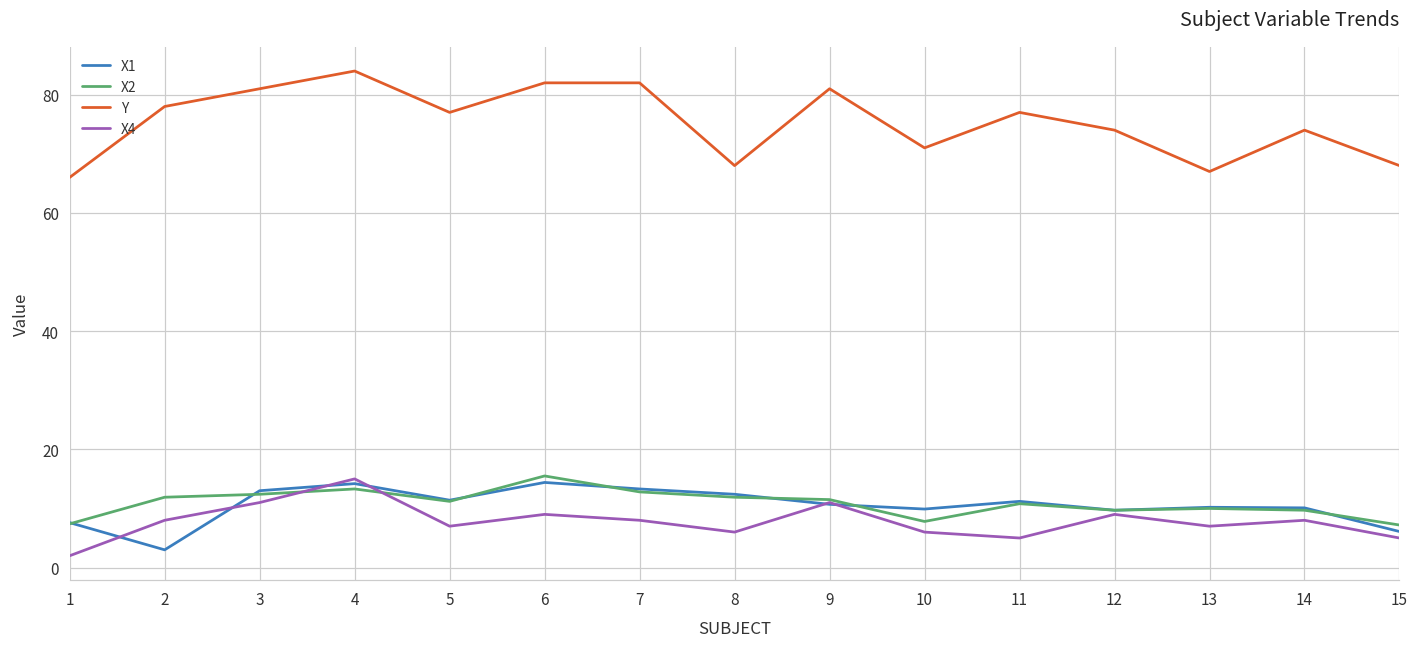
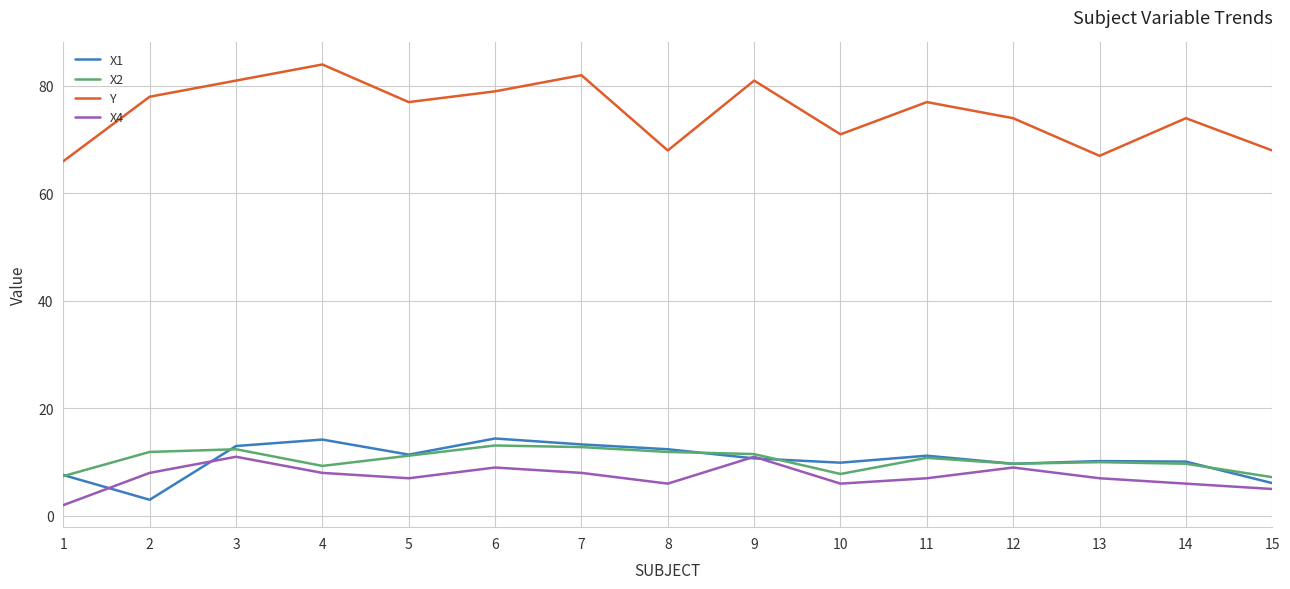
  {
    "X1": {
      "2": 3,
      "3": 13,
      "4": 14,
      "6": 14,
      "7": 13,
      "8": 12,
      "10": 10,
      "15": 6
    },
    "X2": {
      "2": 12,
      "3": 12,
-     "4": 13,
-     "6": 16,
+     "4": 9,
+     "6": 13,
      "7": 13,
      "8": 12,
      "9": 12,
      "10": 8,
      "15": 7
    },
    "Y": {
      "1": 66,
      "2": 78,
      "3": 81,
      "4": 84,
      "5": 77,
-     "6": 82,
+     "6": 79,
      "7": 82,
      "8": 68,
      "9": 81,
      "10": 71,
      "11": 77,
      "12": 74,
      "13": 67,
      "14": 74,
      "15": 68
    },
    "X4": {
      "1": 2,
      "2": 8,
      "3": 11,
-     "4": 15,
+     "4": 8,
      "5": 7,
      "6": 9,
      "7": 8,
      "8": 6,
      "10": 6,
-     "11": 5,
+     "11": 7,
      "12": 9,
      "13": 7,
-     "14": 8,
+     "14": 6,
      "15": 5
    }
  }
